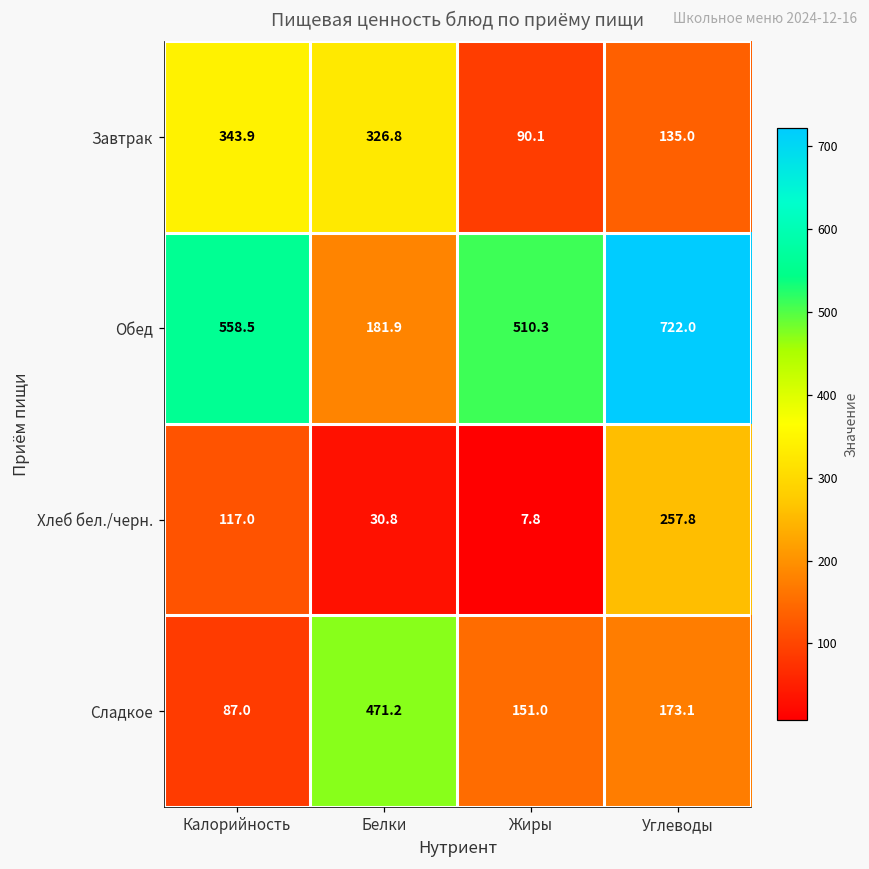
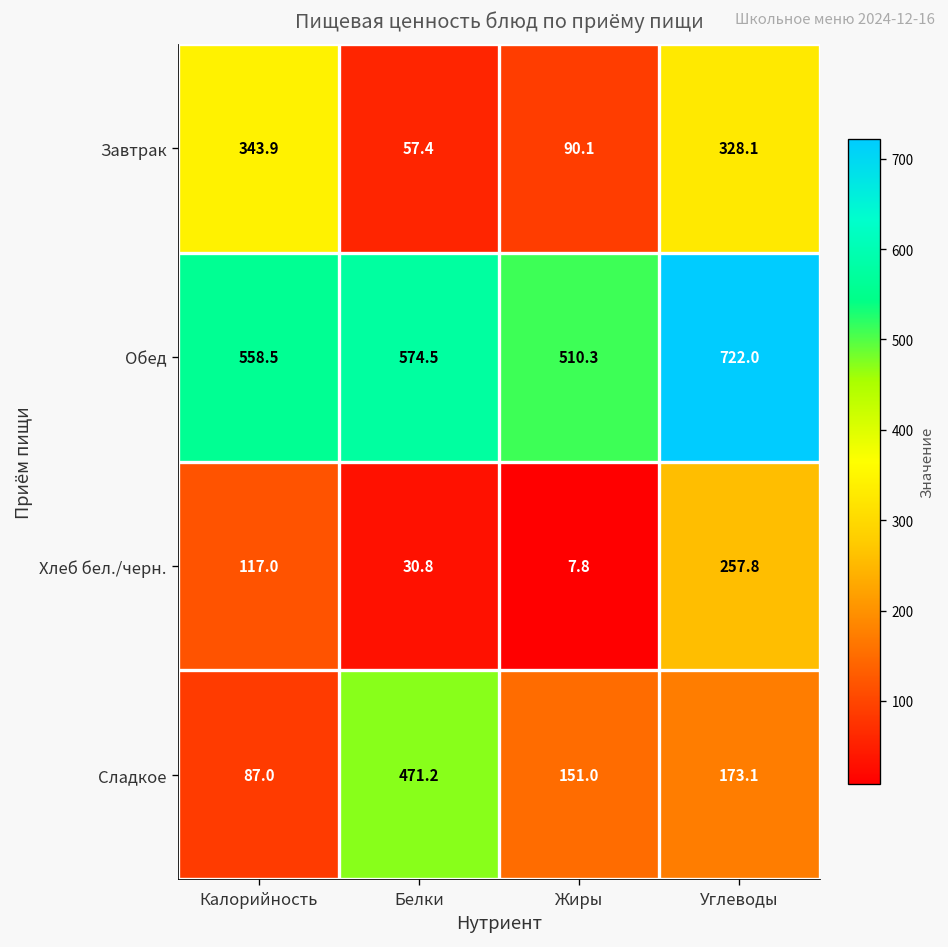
  {
    "Завтрак": {
      "Калорийность": 343.9,
-     "Белки": 326.8,
+     "Белки": 57.4,
      "Жиры": 90.1,
-     "Углеводы": 135.0
+     "Углеводы": 328.1
    },
    "Обед": {
      "Калорийность": 558.5,
-     "Белки": 181.9,
+     "Белки": 574.5,
      "Жиры": 510.3,
      "Углеводы": 722.0
    },
    "Хлеб бел./черн.": {
      "Калорийность": 117.0,
      "Белки": 30.8,
      "Жиры": 7.8,
      "Углеводы": 257.8
    },
    "Сладкое": {
      "Калорийность": 87.0,
      "Белки": 471.2,
      "Жиры": 151.0,
      "Углеводы": 173.1
    }
  }
